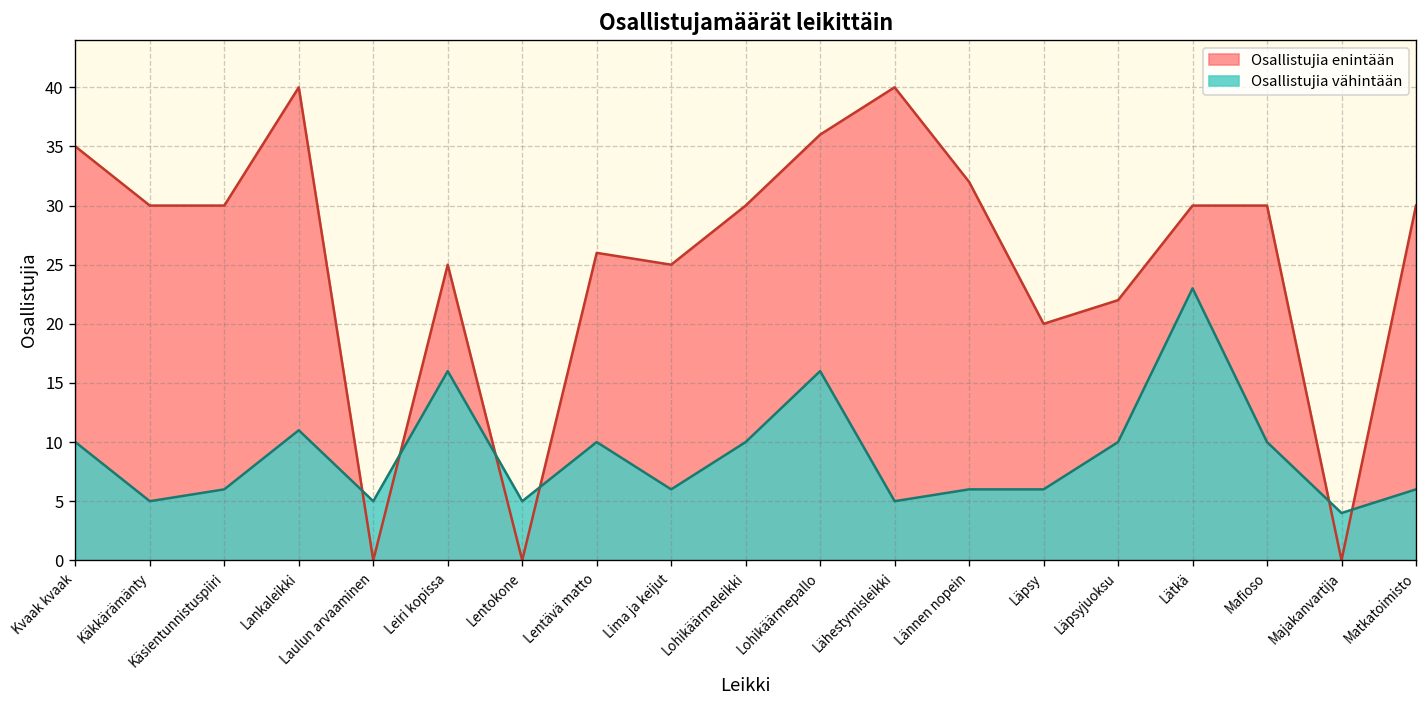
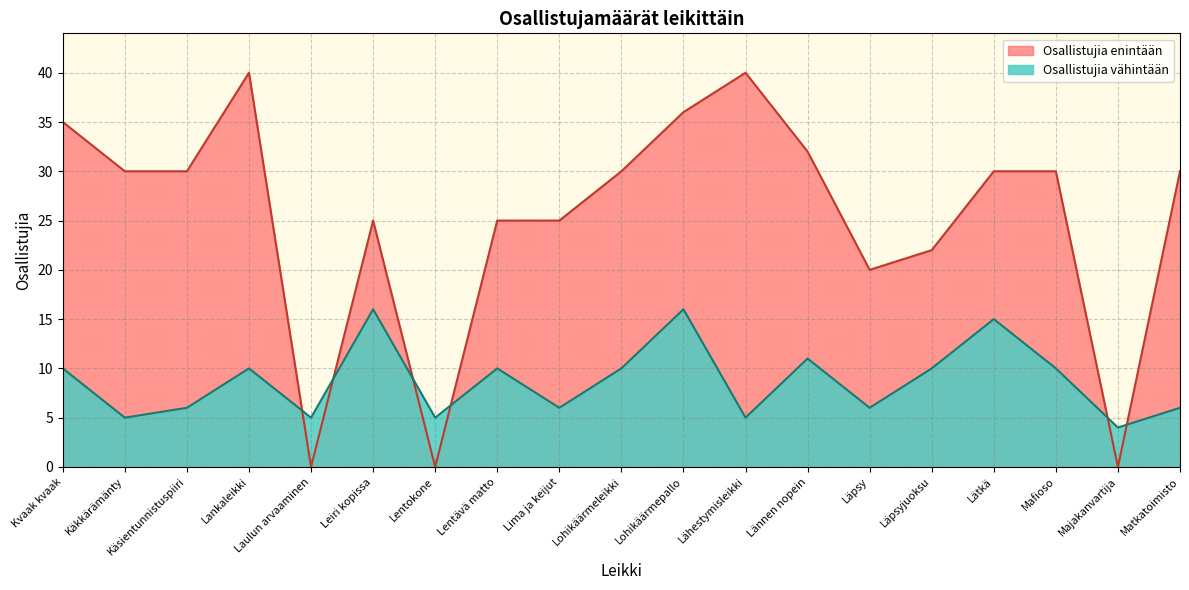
  {
    "Osallistujia enintään": {
      "Kvaak kvaak": 35,
      "Käkkärämänty": 30,
      "Käsientunnistuspiiri": 30,
      "Lankaleikki": 40,
      "Laulun arvaaminen": 0,
      "Leiri kopissa": 25,
      "Lentokone": 0,
-     "Lentävä matto": 26,
+     "Lentävä matto": 25,
      "Lima ja keijut": 25,
      "Lohikäärmeleikki": 30,
      "Lohikäärmepallo": 36,
      "Lähestymisleikki": 40,
      "Lännen nopein": 32,
      "Läpsy": 20,
      "Läpsyjuoksu": 22,
      "Lätkä": 30,
      "Mafioso": 30,
      "Majakanvartija": 0,
      "Matkatoimisto": 30
    },
    "Osallistujia vähintään": {
      "Kvaak kvaak": 10,
      "Käkkärämänty": 5,
      "Käsientunnistuspiiri": 6,
-     "Lankaleikki": 11,
+     "Lankaleikki": 10,
      "Laulun arvaaminen": 5,
      "Leiri kopissa": 16,
      "Lentokone": 5,
      "Lentävä matto": 10,
      "Lima ja keijut": 6,
      "Lohikäärmeleikki": 10,
      "Lohikäärmepallo": 16,
      "Lähestymisleikki": 5,
-     "Lännen nopein": 6,
+     "Lännen nopein": 11,
      "Läpsy": 6,
      "Läpsyjuoksu": 10,
-     "Lätkä": 23,
+     "Lätkä": 15,
      "Mafioso": 10,
      "Majakanvartija": 4,
      "Matkatoimisto": 6
    }
  }
